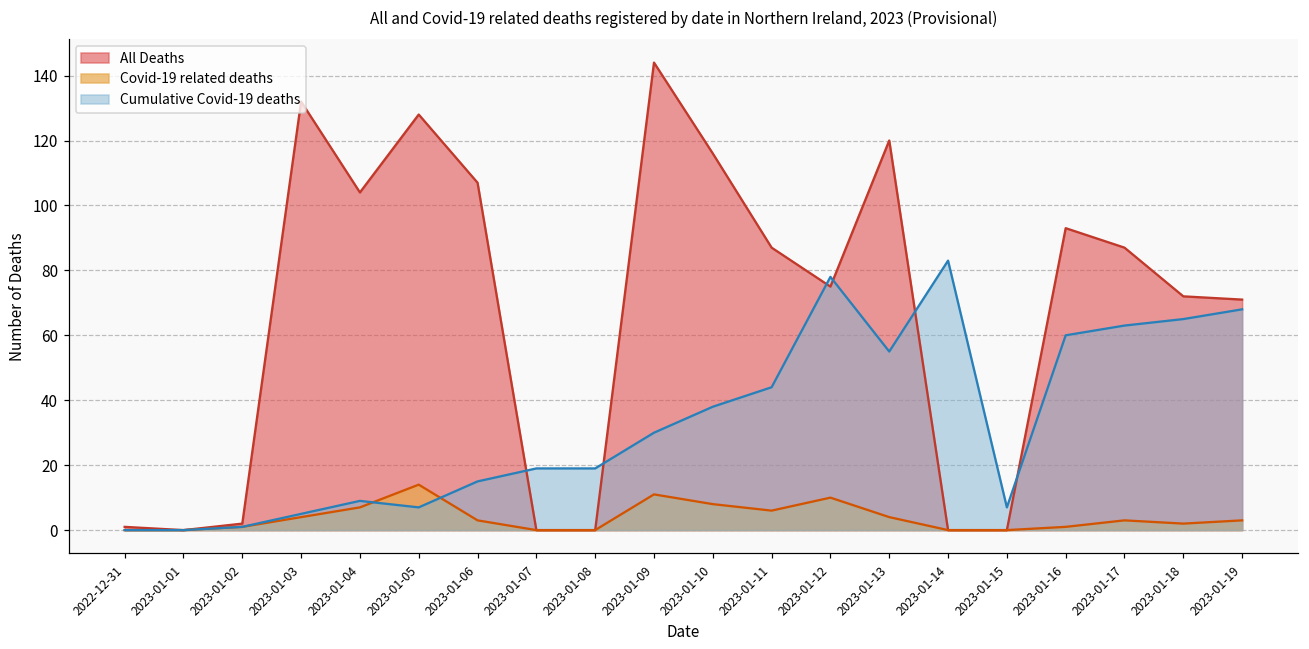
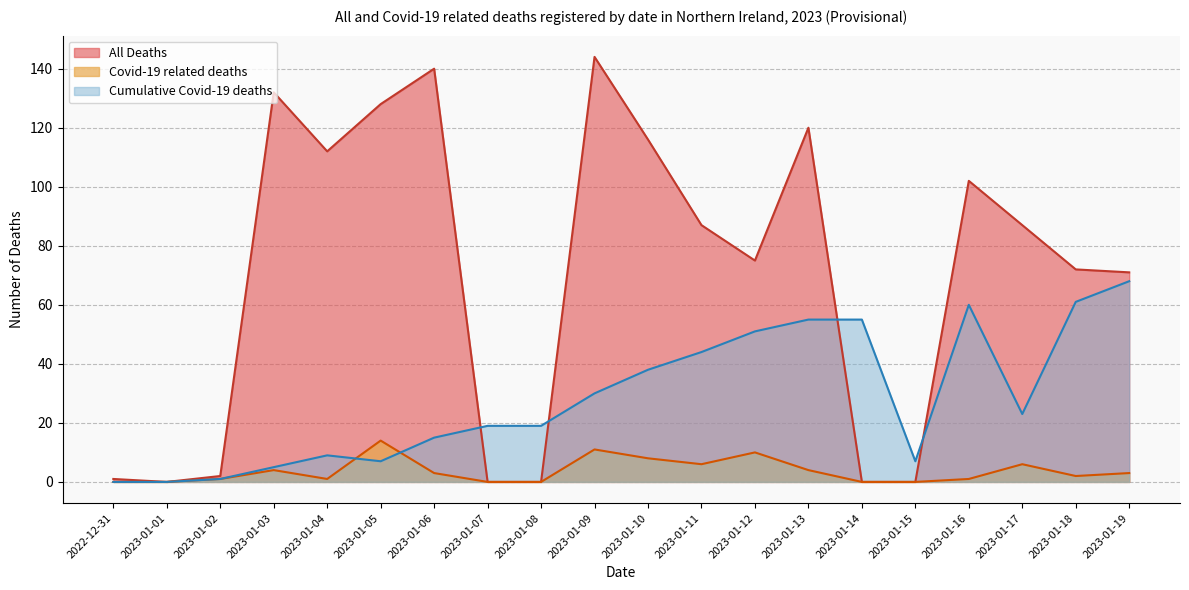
  {
    "All Deaths": {
      "2022-12-31": 1,
      "2023-01-02": 2,
-     "2023-01-04": 104,
+     "2023-01-04": 112,
      "2023-01-05": 128,
-     "2023-01-06": 107,
+     "2023-01-06": 140,
      "2023-01-09": 144,
      "2023-01-10": 116,
      "2023-01-11": 87,
      "2023-01-12": 75,
      "2023-01-13": 120,
-     "2023-01-16": 93,
+     "2023-01-16": 102,
      "2023-01-17": 87,
      "2023-01-18": 72,
      "2023-01-19": 71
    },
    "Covid-19 related deaths": {
      "2023-01-03": 4,
-     "2023-01-04": 7,
+     "2023-01-04": 1,
      "2023-01-05": 14,
      "2023-01-06": 3,
      "2023-01-09": 11,
      "2023-01-10": 8,
      "2023-01-11": 6,
      "2023-01-12": 10,
      "2023-01-13": 4,
      "2023-01-16": 1,
-     "2023-01-17": 3,
+     "2023-01-17": 6,
      "2023-01-18": 2,
      "2023-01-19": 3
    },
    "Cumulative Covid-19 deaths": {
      "2023-01-03": 5,
      "2023-01-04": 9,
      "2023-01-05": 7,
      "2023-01-06": 15,
      "2023-01-07": 19,
      "2023-01-08": 19,
      "2023-01-09": 30,
      "2023-01-10": 38,
      "2023-01-11": 44,
-     "2023-01-12": 78,
+     "2023-01-12": 51,
      "2023-01-13": 55,
-     "2023-01-14": 83,
+     "2023-01-14": 55,
      "2023-01-15": 7,
      "2023-01-16": 60,
-     "2023-01-17": 63,
-     "2023-01-18": 65,
+     "2023-01-17": 23,
+     "2023-01-18": 61,
      "2023-01-19": 68
    }
  }
